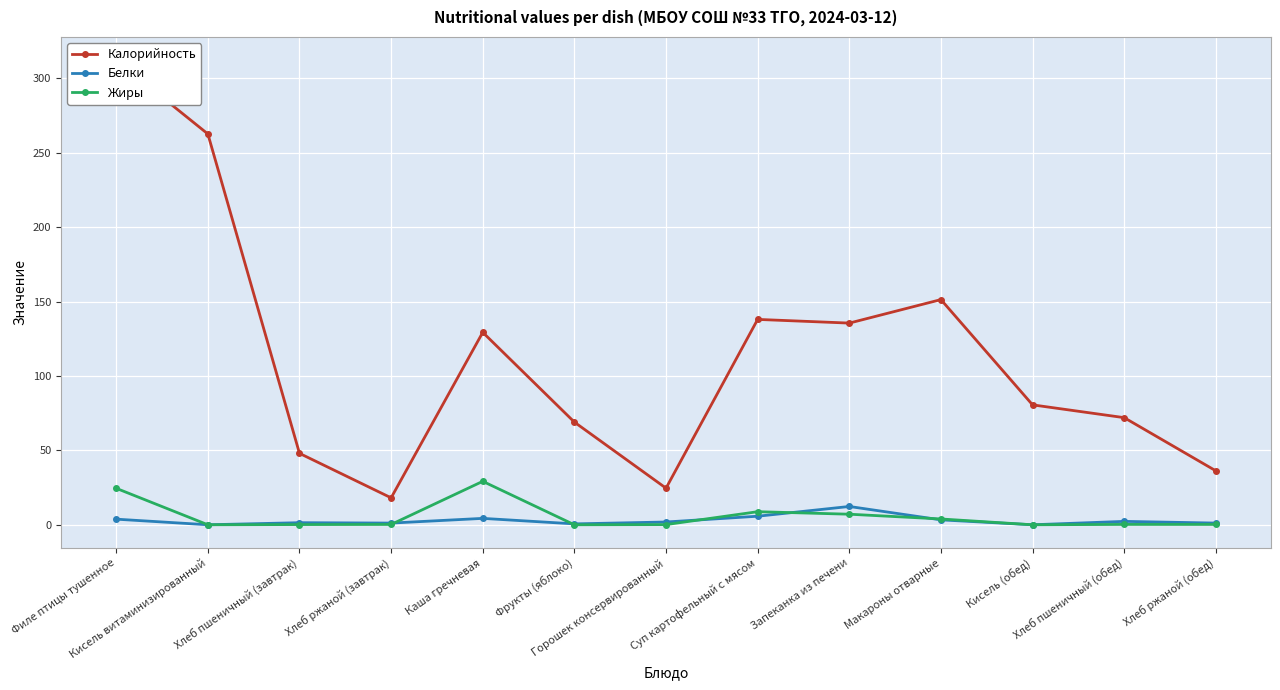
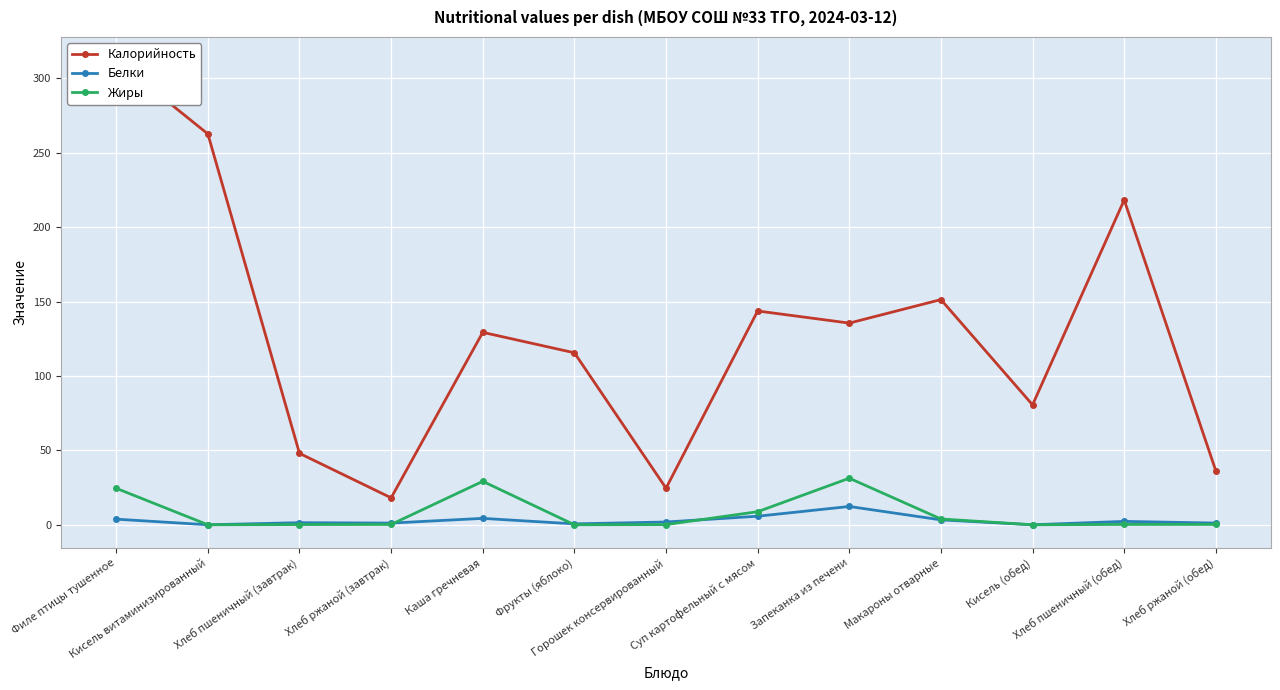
  {
    "Калорийность": {
      "Кисель витаминизированный": 263,
      "Хлеб пшеничный (завтрак)": 48,
      "Хлеб ржаной (завтрак)": 18,
      "Каша гречневая": 129,
-     "Фрукты (яблоко)": 69,
+     "Фрукты (яблоко)": 116,
      "Горошек консервированный": 25,
-     "Суп картофельный с мясом": 138,
+     "Суп картофельный с мясом": 144,
      "Запеканка из печени": 136,
      "Макароны отварные": 151,
      "Кисель (обед)": 81,
-     "Хлеб пшеничный (обед)": 72,
+     "Хлеб пшеничный (обед)": 218,
      "Хлеб ржаной (обед)": 36
    },
    "Белки": {
      "Филе птицы тушенное": 4,
      "Каша гречневая": 4,
      "Горошек консервированный": 2,
      "Суп картофельный с мясом": 6,
      "Запеканка из печени": 12,
      "Хлеб пшеничный (обед)": 2
    },
    "Жиры": {
      "Филе птицы тушенное": 25,
      "Каша гречневая": 29,
      "Горошек консервированный": 0,
      "Суп картофельный с мясом": 9,
-     "Запеканка из печени": 7,
+     "Запеканка из печени": 31,
      "Хлеб пшеничный (обед)": 0
    }
  }
